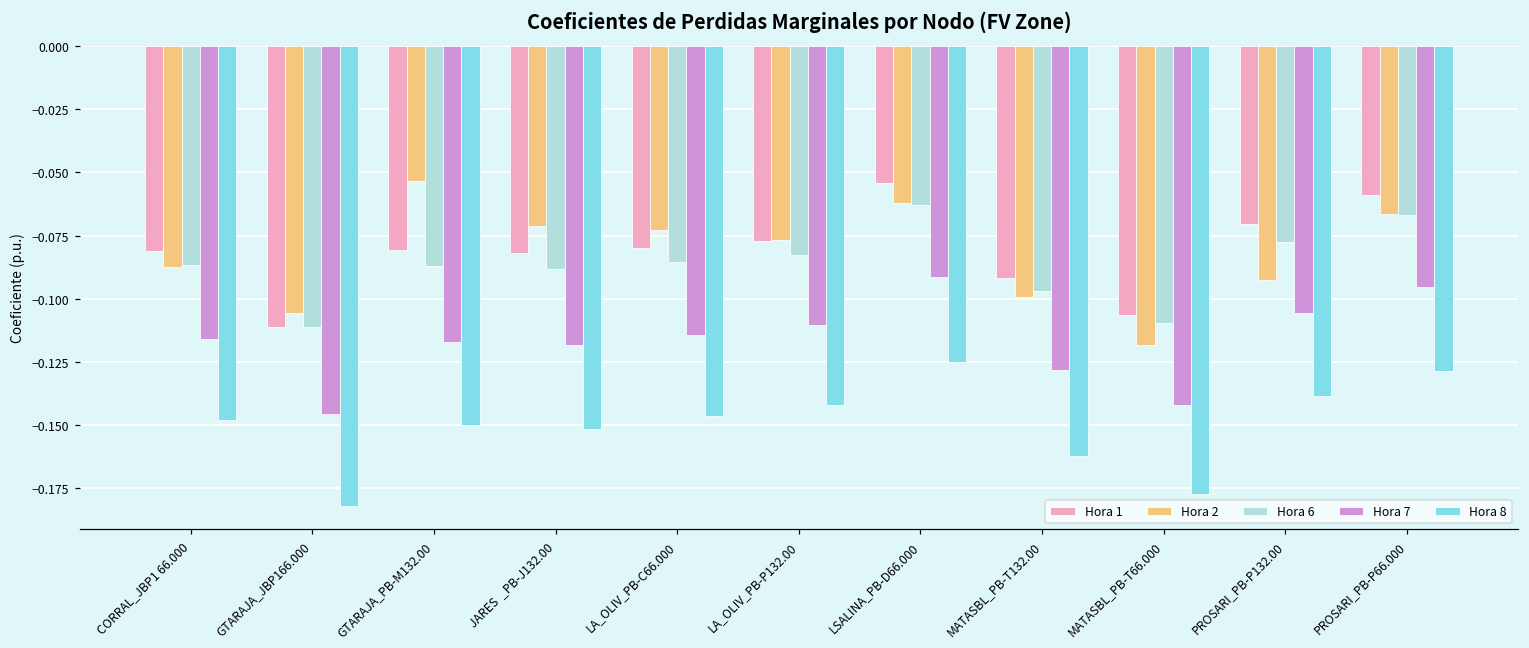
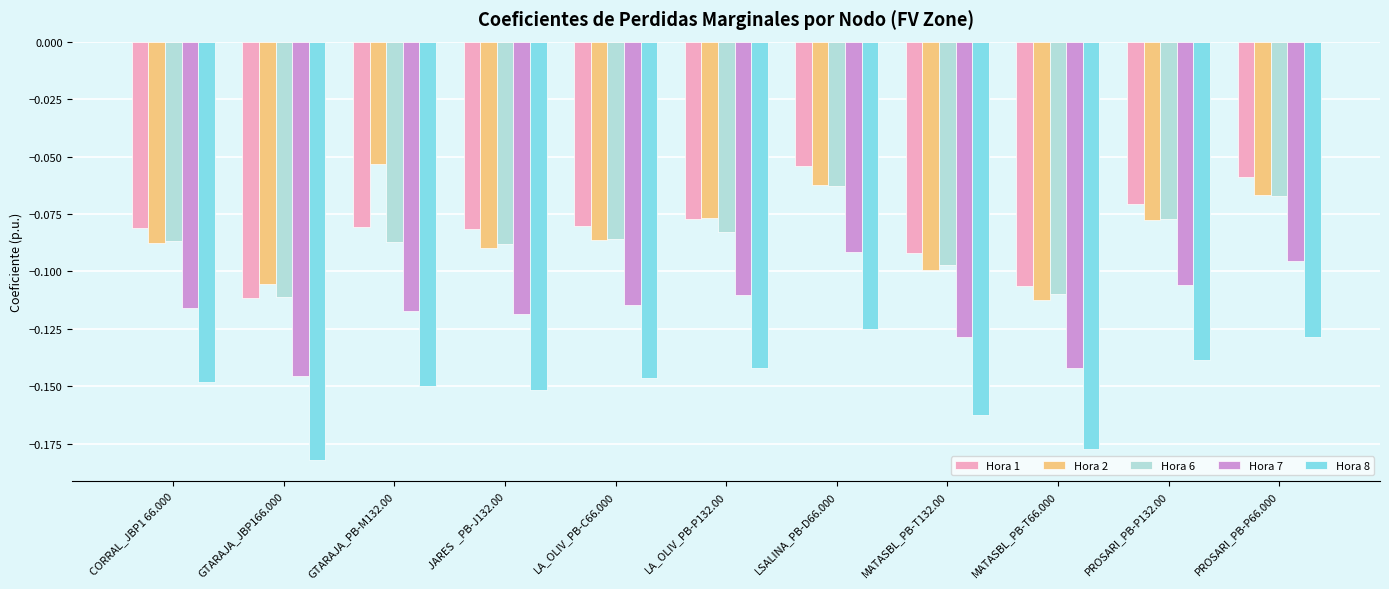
  {
    "Hora 2": {
      "CORRAL_JBP1 66.000": -0.088,
      "GTARAJA_JBP166.000": -0.105,
      "GTARAJA_PB-M132.00": -0.053,
-     "JARES _PB-J132.00": -0.071,
-     "LA_OLIV_PB-C66.000": -0.073,
+     "JARES _PB-J132.00": -0.090,
+     "LA_OLIV_PB-C66.000": -0.086,
      "LA_OLIV_PB-P132.00": -0.077,
      "LSALINA_PB-D66.000": -0.062,
      "MATASBL_PB-T132.00": -0.099,
-     "MATASBL_PB-T66.000": -0.118,
-     "PROSARI_PB-P132.00": -0.092,
+     "MATASBL_PB-T66.000": -0.113,
+     "PROSARI_PB-P132.00": -0.078,
      "PROSARI_PB-P66.000": -0.067
    }
  }
